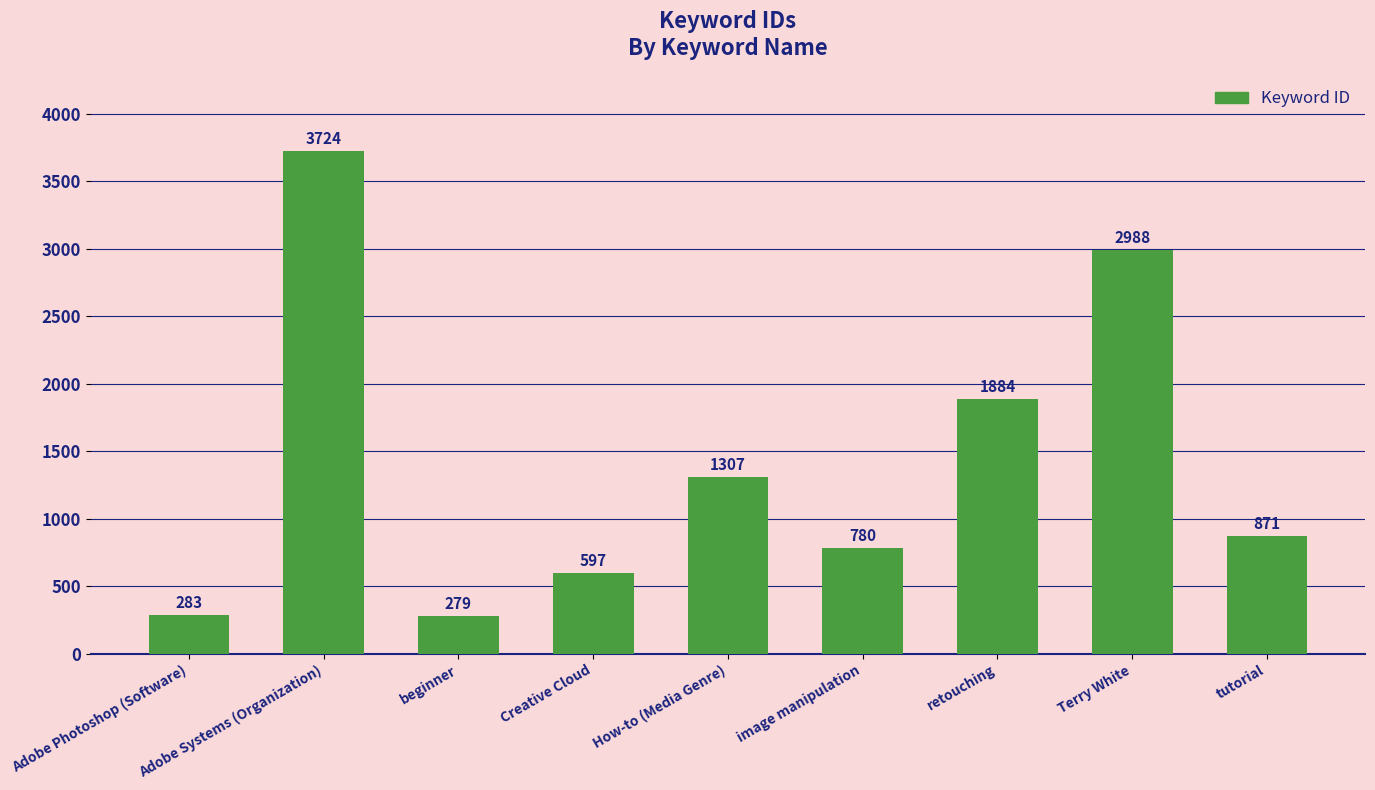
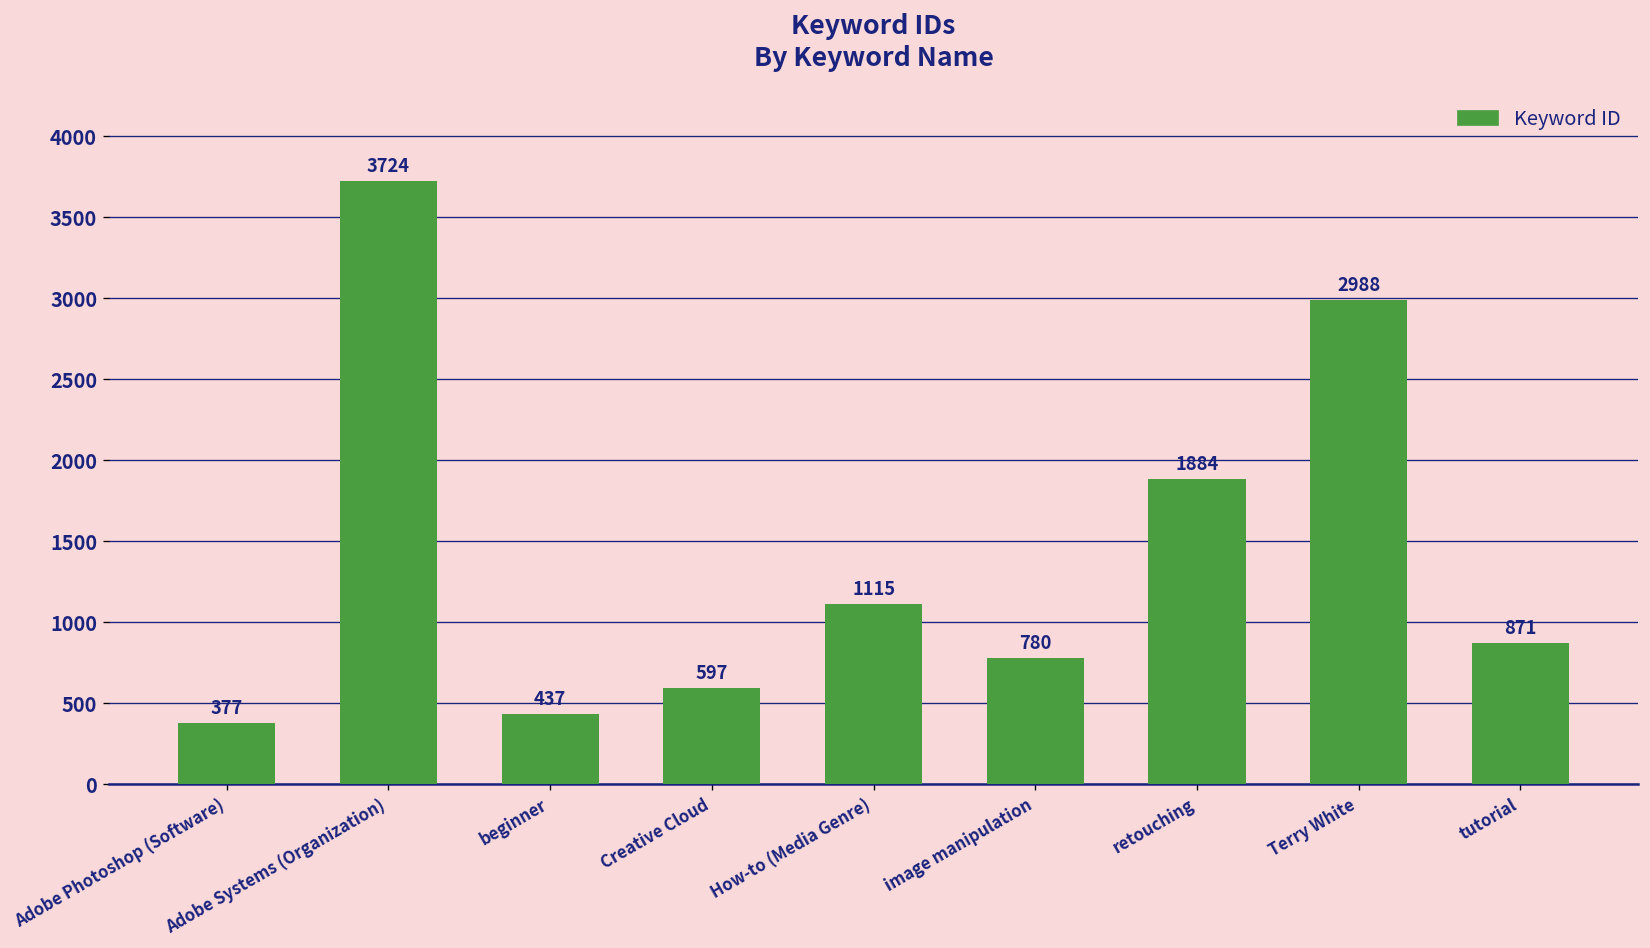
  {
-   "Adobe Photoshop (Software)": 283,
+   "Adobe Photoshop (Software)": 377,
    "Adobe Systems (Organization)": 3724,
-   "beginner": 279,
+   "beginner": 437,
    "Creative Cloud": 597,
-   "How-to (Media Genre)": 1307,
+   "How-to (Media Genre)": 1115,
    "image manipulation": 780,
    "retouching": 1884,
    "Terry White": 2988,
    "tutorial": 871
  }
